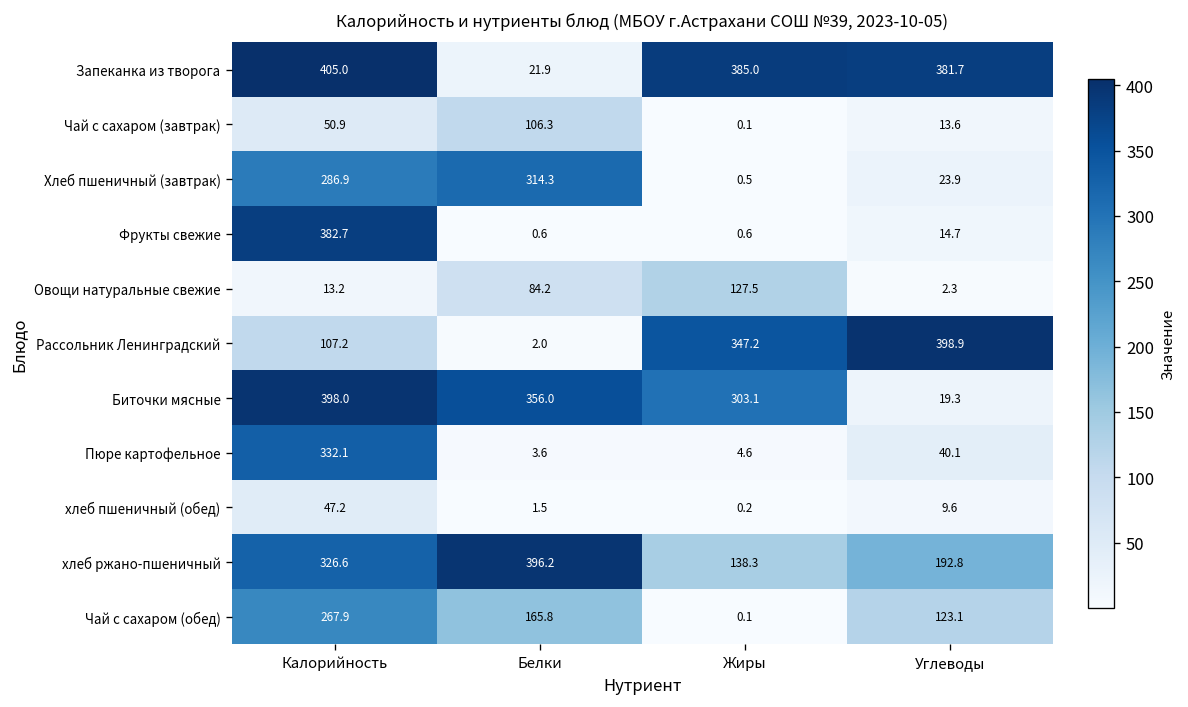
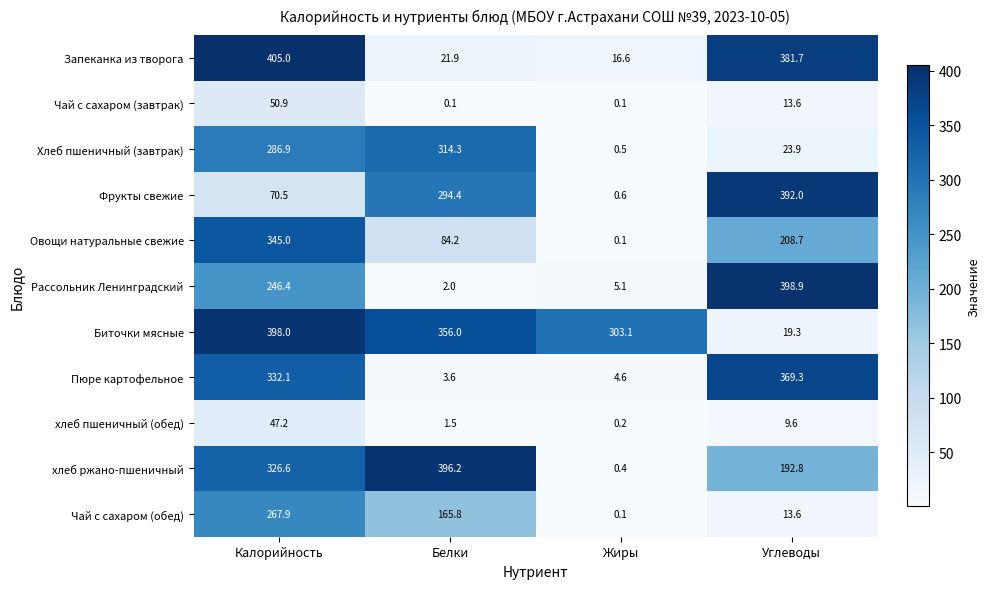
  {
    "Запеканка из творога": {
      "Калорийность": 405.0,
      "Белки": 21.9,
-     "Жиры": 385.0,
+     "Жиры": 16.6,
      "Углеводы": 381.7
    },
    "Чай с сахаром (завтрак)": {
      "Калорийность": 50.9,
-     "Белки": 106.3,
+     "Белки": 0.1,
      "Жиры": 0.1,
      "Углеводы": 13.6
    },
    "Хлеб пшеничный (завтрак)": {
      "Калорийность": 286.9,
      "Белки": 314.3,
      "Жиры": 0.5,
      "Углеводы": 23.9
    },
    "Фрукты свежие": {
-     "Калорийность": 382.7,
-     "Белки": 0.6,
+     "Калорийность": 70.5,
+     "Белки": 294.4,
      "Жиры": 0.6,
-     "Углеводы": 14.7
+     "Углеводы": 392.0
    },
    "Овощи натуральные свежие": {
-     "Калорийность": 13.2,
+     "Калорийность": 345.0,
      "Белки": 84.2,
-     "Жиры": 127.5,
-     "Углеводы": 2.3
+     "Жиры": 0.1,
+     "Углеводы": 208.7
    },
    "Рассольник Ленинградский": {
-     "Калорийность": 107.2,
+     "Калорийность": 246.4,
      "Белки": 2.0,
-     "Жиры": 347.2,
+     "Жиры": 5.1,
      "Углеводы": 398.9
    },
    "Биточки мясные": {
      "Калорийность": 398.0,
      "Белки": 356.0,
      "Жиры": 303.1,
      "Углеводы": 19.3
    },
    "Пюре картофельное": {
      "Калорийность": 332.1,
      "Белки": 3.6,
      "Жиры": 4.6,
-     "Углеводы": 40.1
+     "Углеводы": 369.3
    },
    "хлеб пшеничный (обед)": {
      "Калорийность": 47.2,
      "Белки": 1.5,
      "Жиры": 0.2,
      "Углеводы": 9.6
    },
    "хлеб ржано-пшеничный": {
      "Калорийность": 326.6,
      "Белки": 396.2,
-     "Жиры": 138.3,
+     "Жиры": 0.4,
      "Углеводы": 192.8
    },
    "Чай с сахаром (обед)": {
      "Калорийность": 267.9,
      "Белки": 165.8,
      "Жиры": 0.1,
-     "Углеводы": 123.1
+     "Углеводы": 13.6
    }
  }
